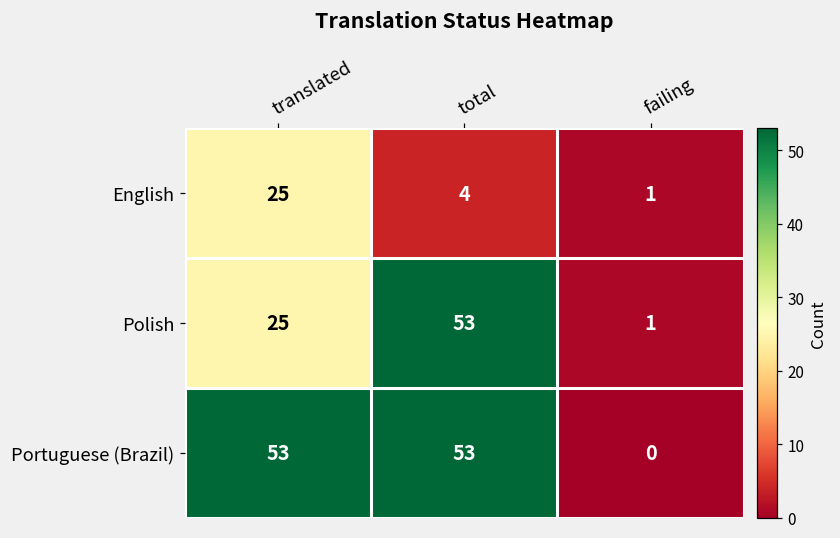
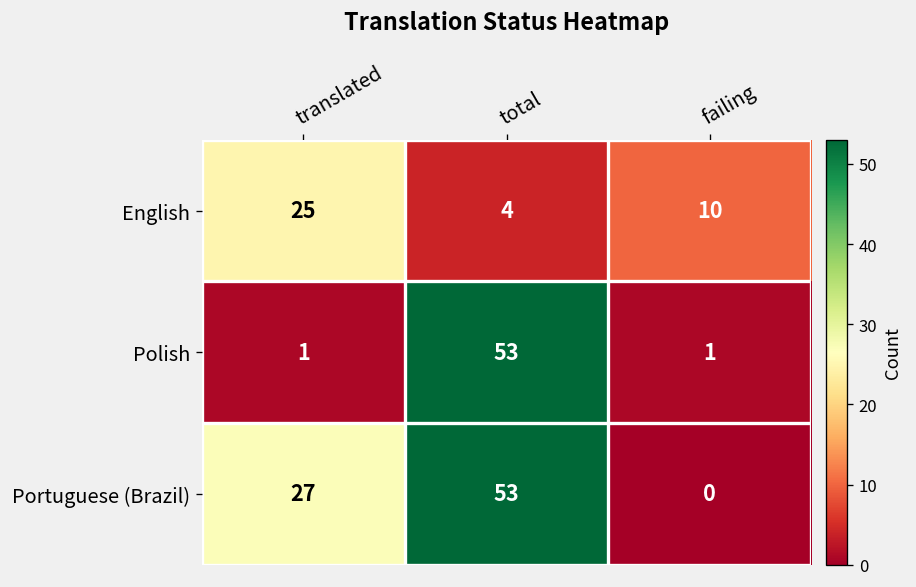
  {
    "English": {
      "translated": 25,
      "total": 4,
-     "failing": 1
+     "failing": 10
    },
    "Polish": {
-     "translated": 25,
+     "translated": 1,
      "total": 53,
      "failing": 1
    },
    "Portuguese (Brazil)": {
-     "translated": 53,
+     "translated": 27,
      "total": 53,
      "failing": 0
    }
  }
